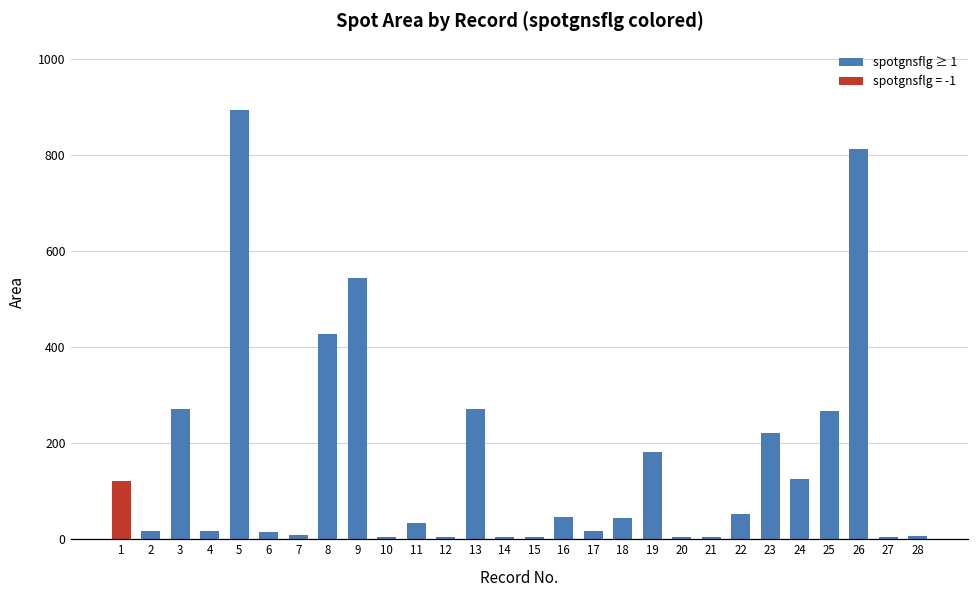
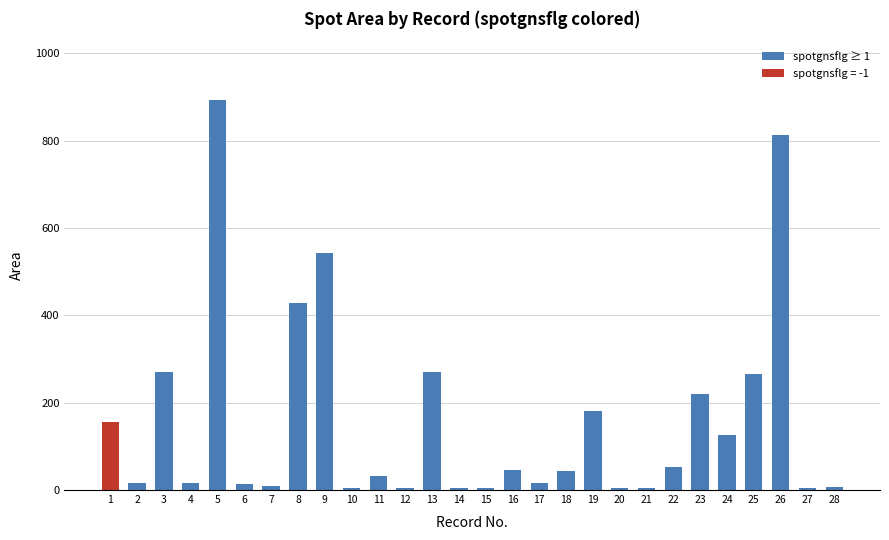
  {
    "spotgnsflg ≥ 1": {
      "2": 20,
      "3": 270,
      "4": 20,
      "5": 890,
      "6": 10,
      "7": 10,
      "8": 430,
      "9": 540,
      "11": 30,
      "13": 270,
      "16": 50,
      "17": 20,
      "18": 40,
      "19": 180,
      "22": 50,
      "23": 220,
      "24": 130,
      "25": 270,
      "26": 810,
      "28": 10
    },
    "spotgnsflg = -1": {
-     "1": 120
+     "1": 160
    }
  }
